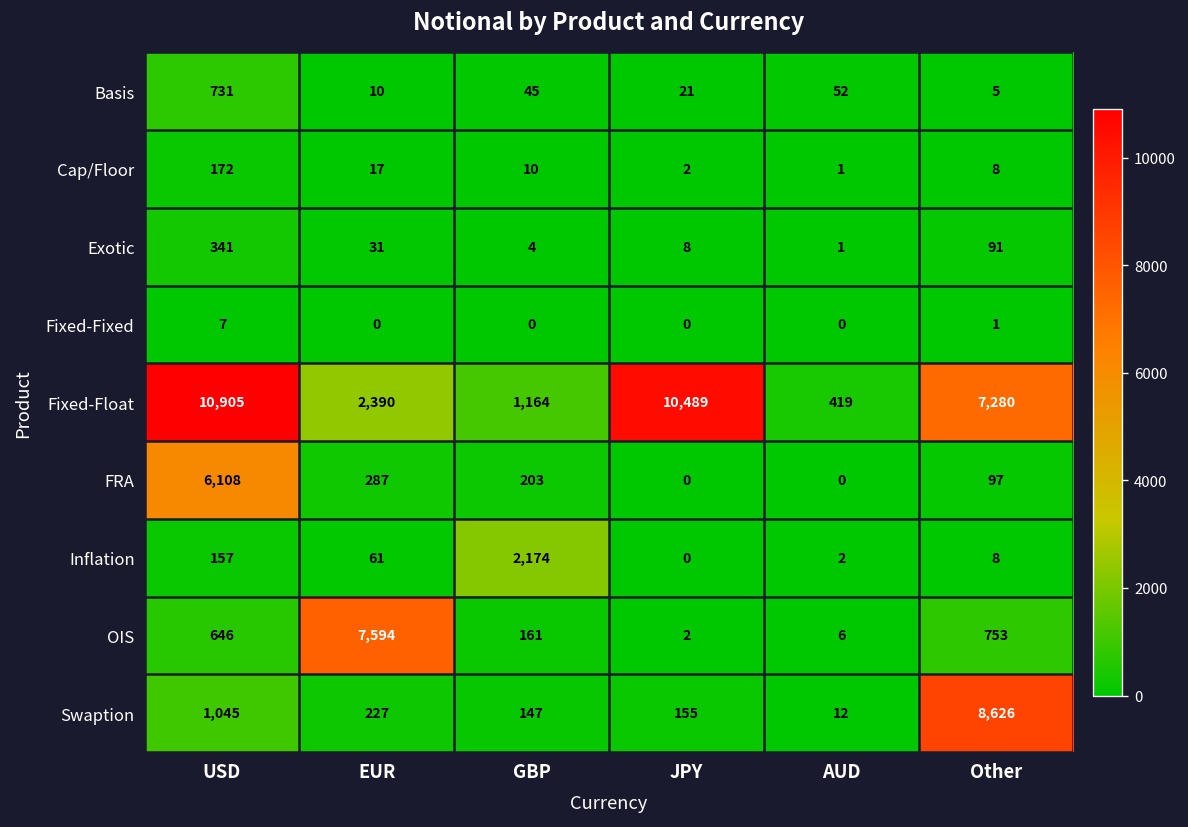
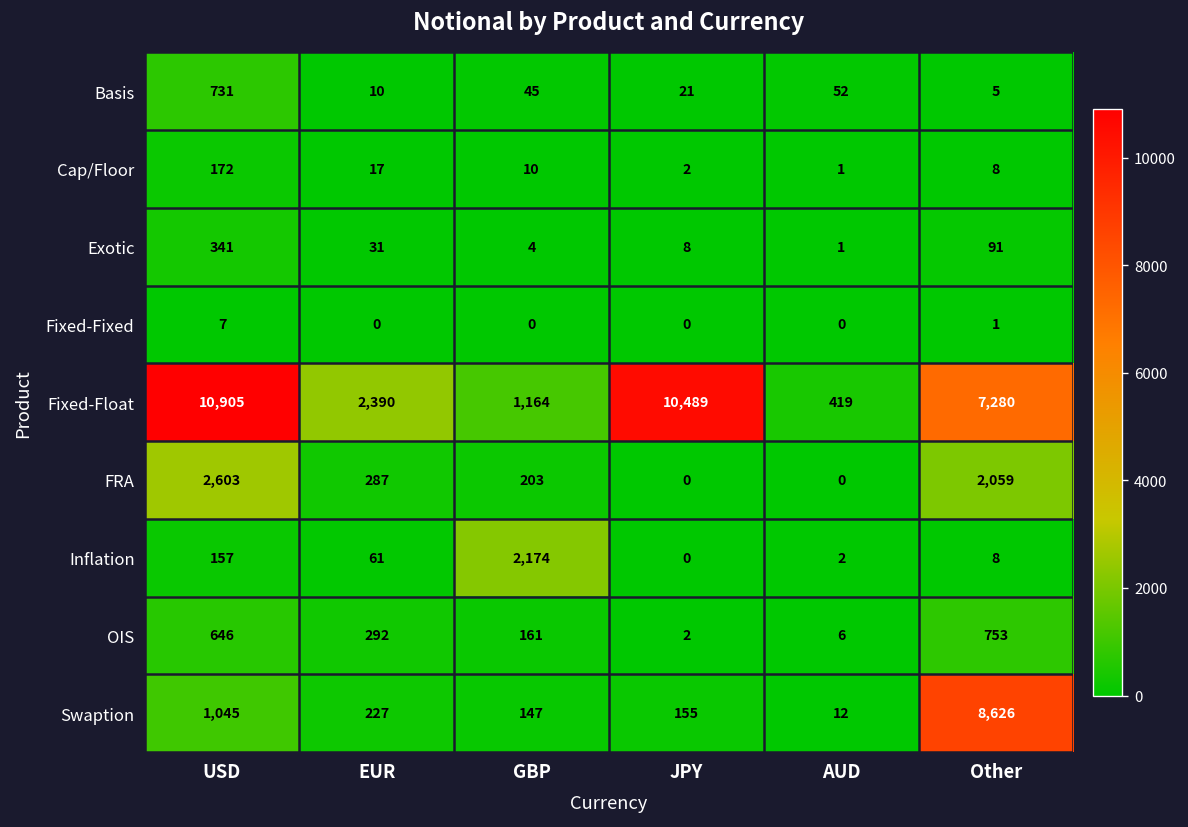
  {
    "Basis": {
      "USD": "731",
      "EUR": "10",
      "GBP": "45",
      "JPY": "21",
      "AUD": "52",
      "Other": "5"
    },
    "Cap/Floor": {
      "USD": "172",
      "EUR": "17",
      "GBP": "10",
      "JPY": "2",
      "AUD": "1",
      "Other": "8"
    },
    "Exotic": {
      "USD": "341",
      "EUR": "31",
      "GBP": "4",
      "JPY": "8",
      "AUD": "1",
      "Other": "91"
    },
    "Fixed-Fixed": {
      "USD": "7",
      "EUR": "0",
      "GBP": "0",
      "JPY": "0",
      "AUD": "0",
      "Other": "1"
    },
    "Fixed-Float": {
      "USD": "10,905",
      "EUR": "2,390",
      "GBP": "1,164",
      "JPY": "10,489",
      "AUD": "419",
      "Other": "7,280"
    },
    "FRA": {
-     "USD": "6,108",
+     "USD": "2,603",
      "EUR": "287",
      "GBP": "203",
      "JPY": "0",
      "AUD": "0",
-     "Other": "97"
+     "Other": "2,059"
    },
    "Inflation": {
      "USD": "157",
      "EUR": "61",
      "GBP": "2,174",
      "JPY": "0",
      "AUD": "2",
      "Other": "8"
    },
    "OIS": {
      "USD": "646",
-     "EUR": "7,594",
+     "EUR": "292",
      "GBP": "161",
      "JPY": "2",
      "AUD": "6",
      "Other": "753"
    },
    "Swaption": {
      "USD": "1,045",
      "EUR": "227",
      "GBP": "147",
      "JPY": "155",
      "AUD": "12",
      "Other": "8,626"
    }
  }
